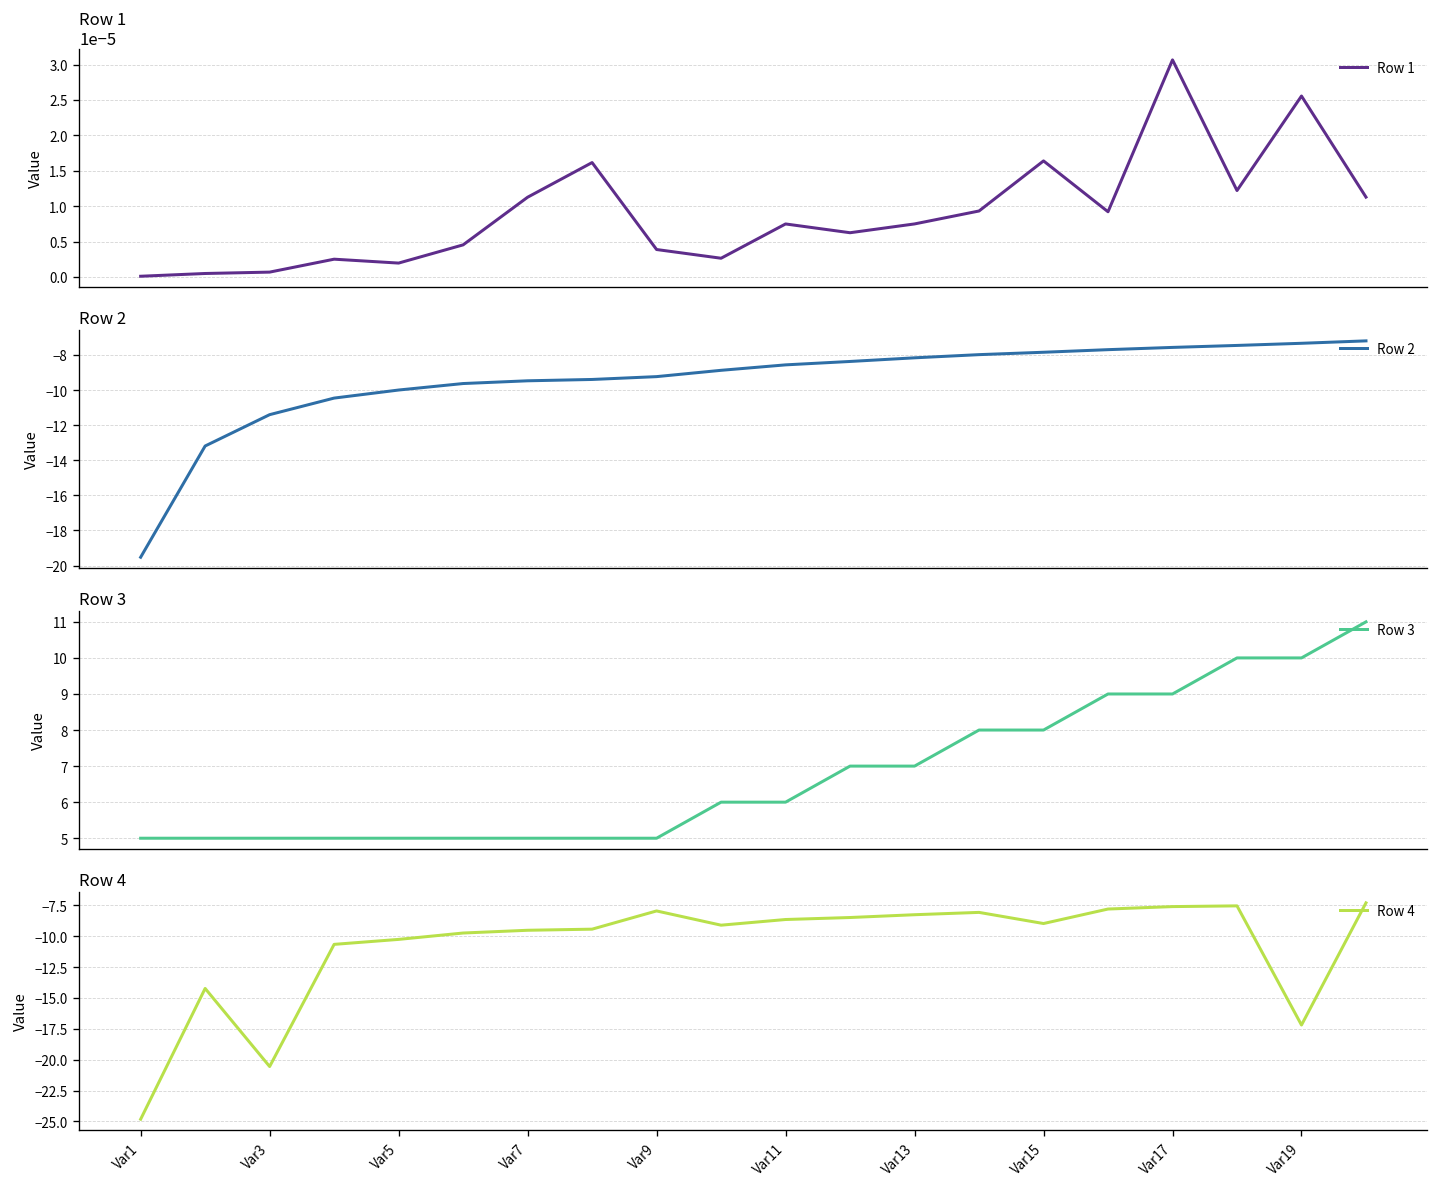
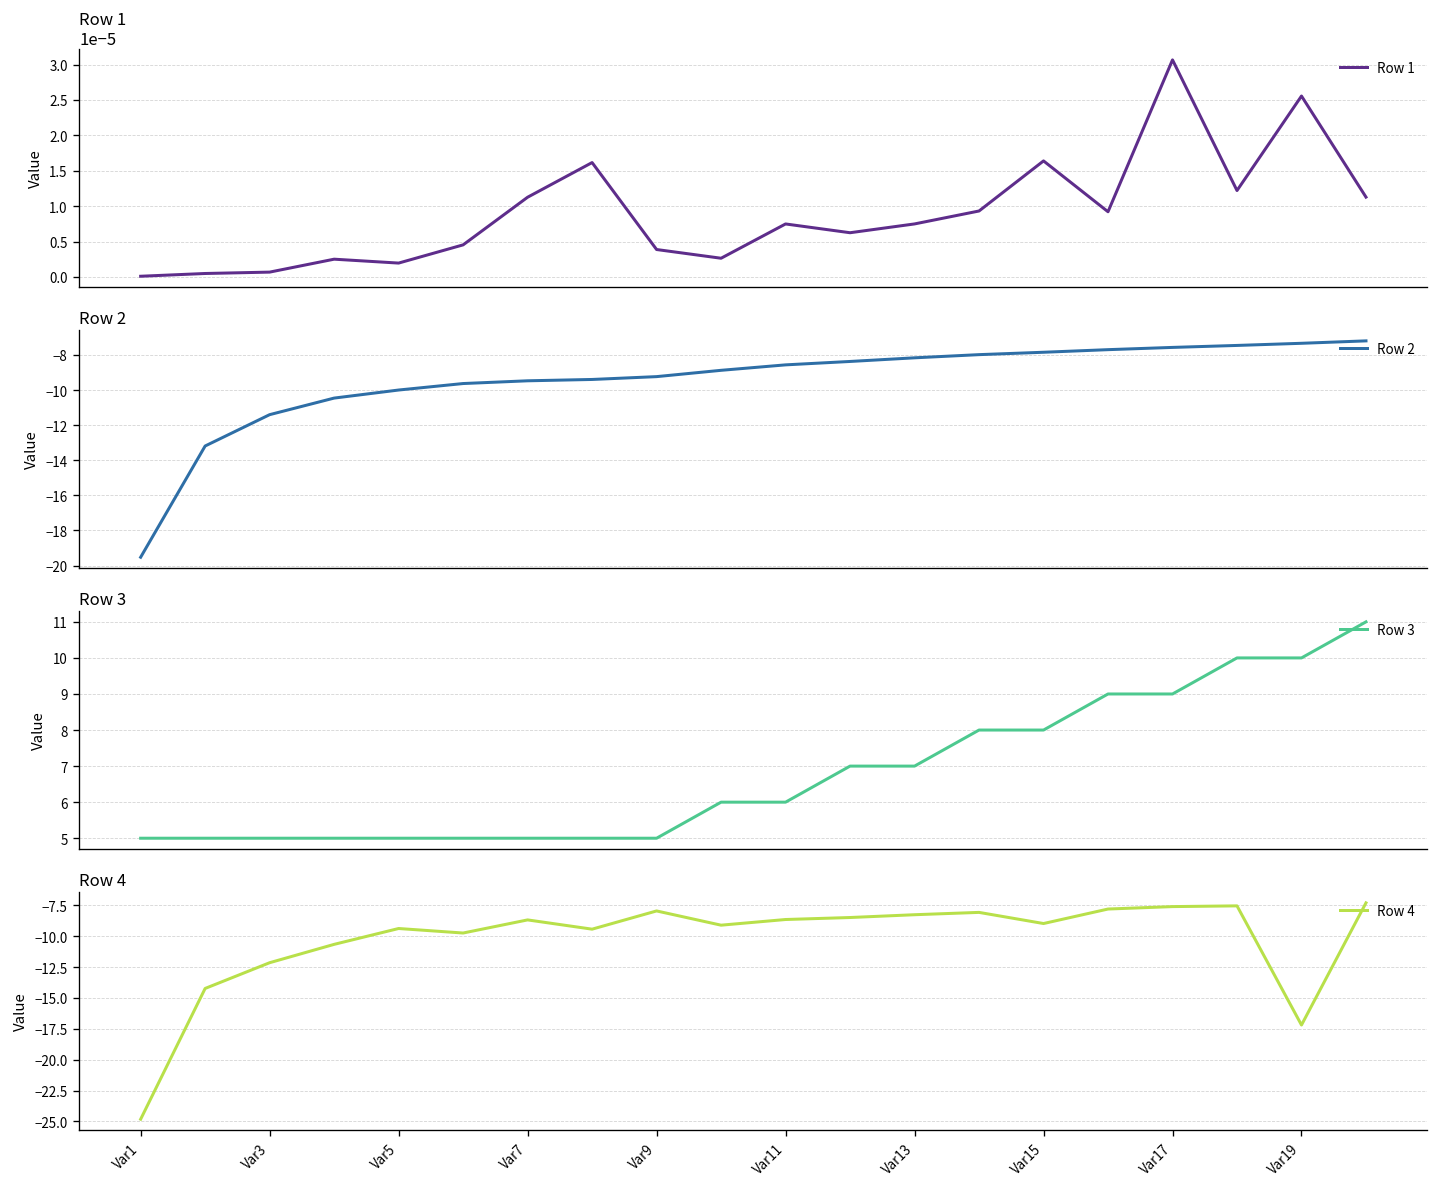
  {
    "Row 4": {
      "Var1": -24.8,
-     "Var3": -20.6,
-     "Var5": -10.3,
-     "Var7": -9.5,
+     "Var3": -12.1,
+     "Var5": -9.4,
+     "Var7": -8.7,
      "Var9": -8.0,
      "Var11": -8.6,
      "Var13": -8.3,
      "Var15": -9.0,
      "Var17": -7.6,
      "Var19": -17.2
    }
  }
